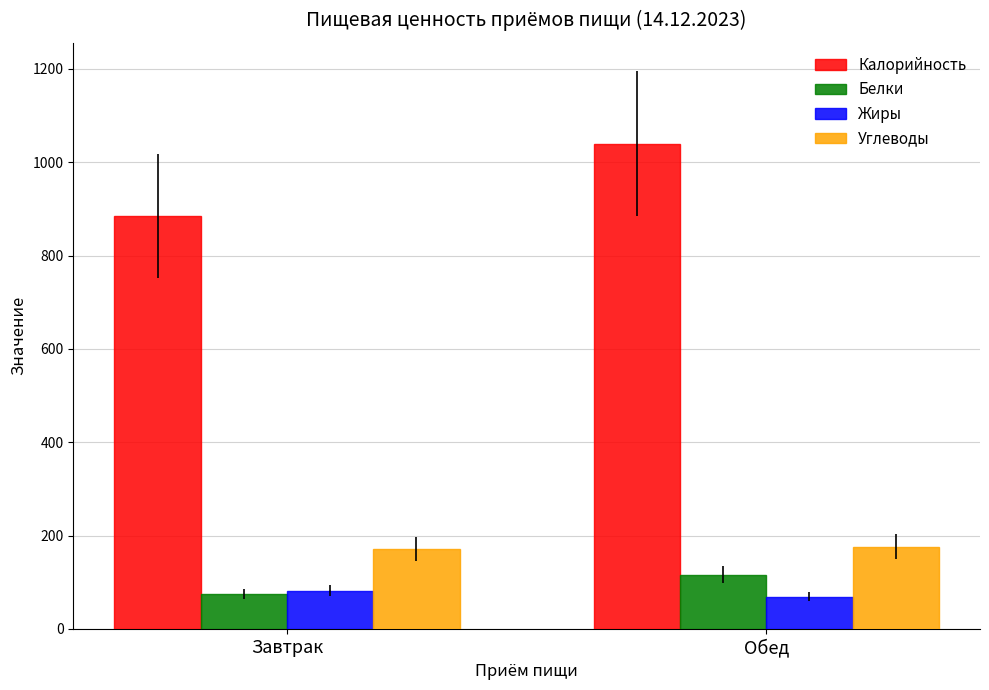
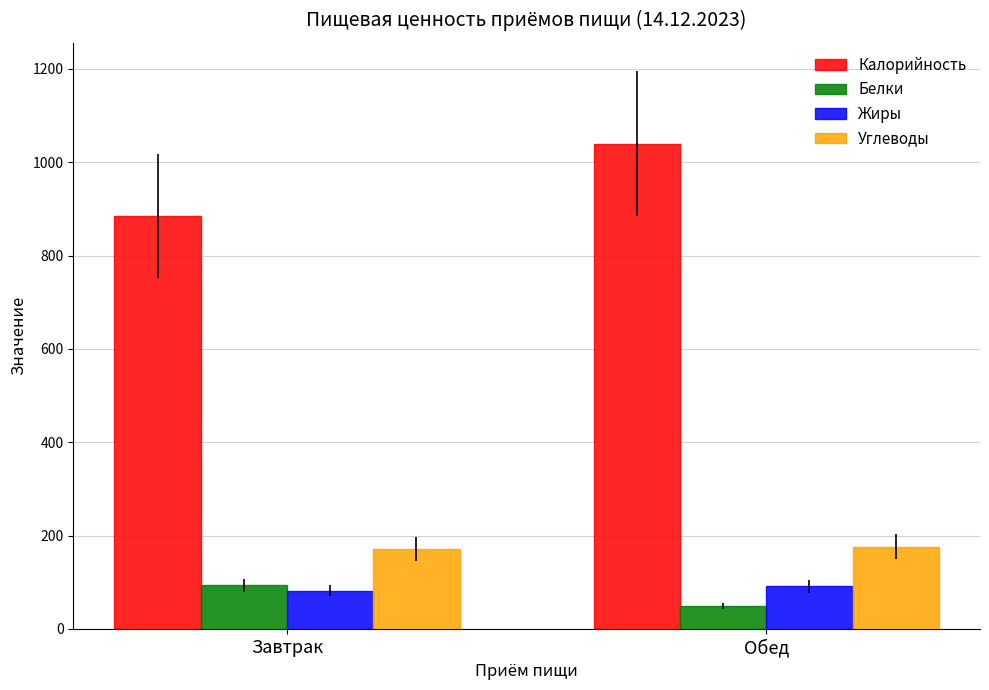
  {
    "Калорийность": {
      "Завтрак": 880,
      "Обед": 1040
    },
    "Белки": {
-     "Завтрак": 70,
-     "Обед": 120
+     "Завтрак": 90,
+     "Обед": 50
    },
    "Жиры": {
      "Завтрак": 80,
-     "Обед": 70
+     "Обед": 90
    },
    "Углеводы": {
      "Завтрак": 170,
      "Обед": 180
    }
  }
